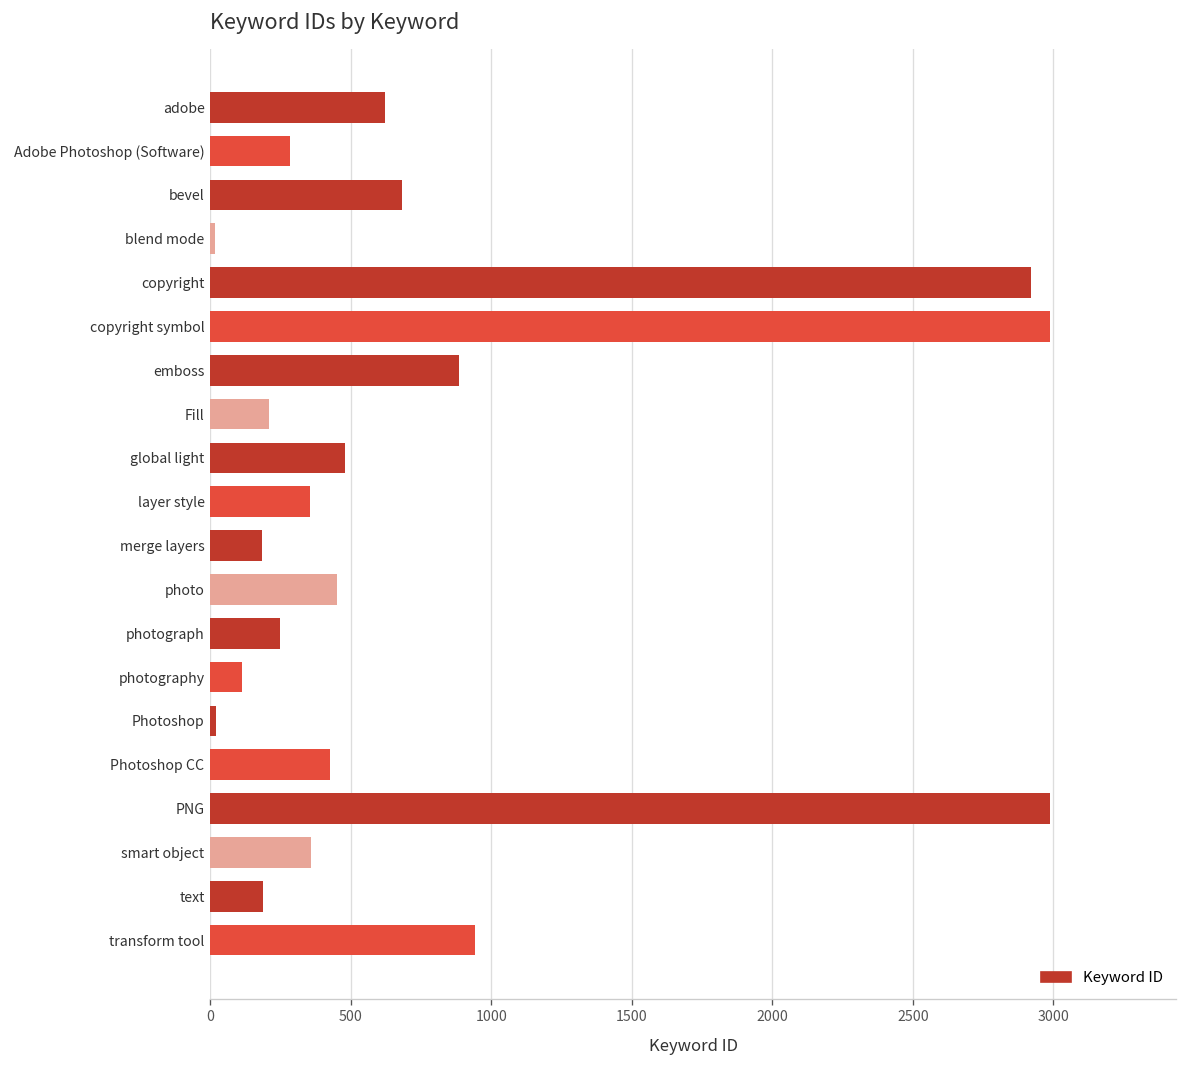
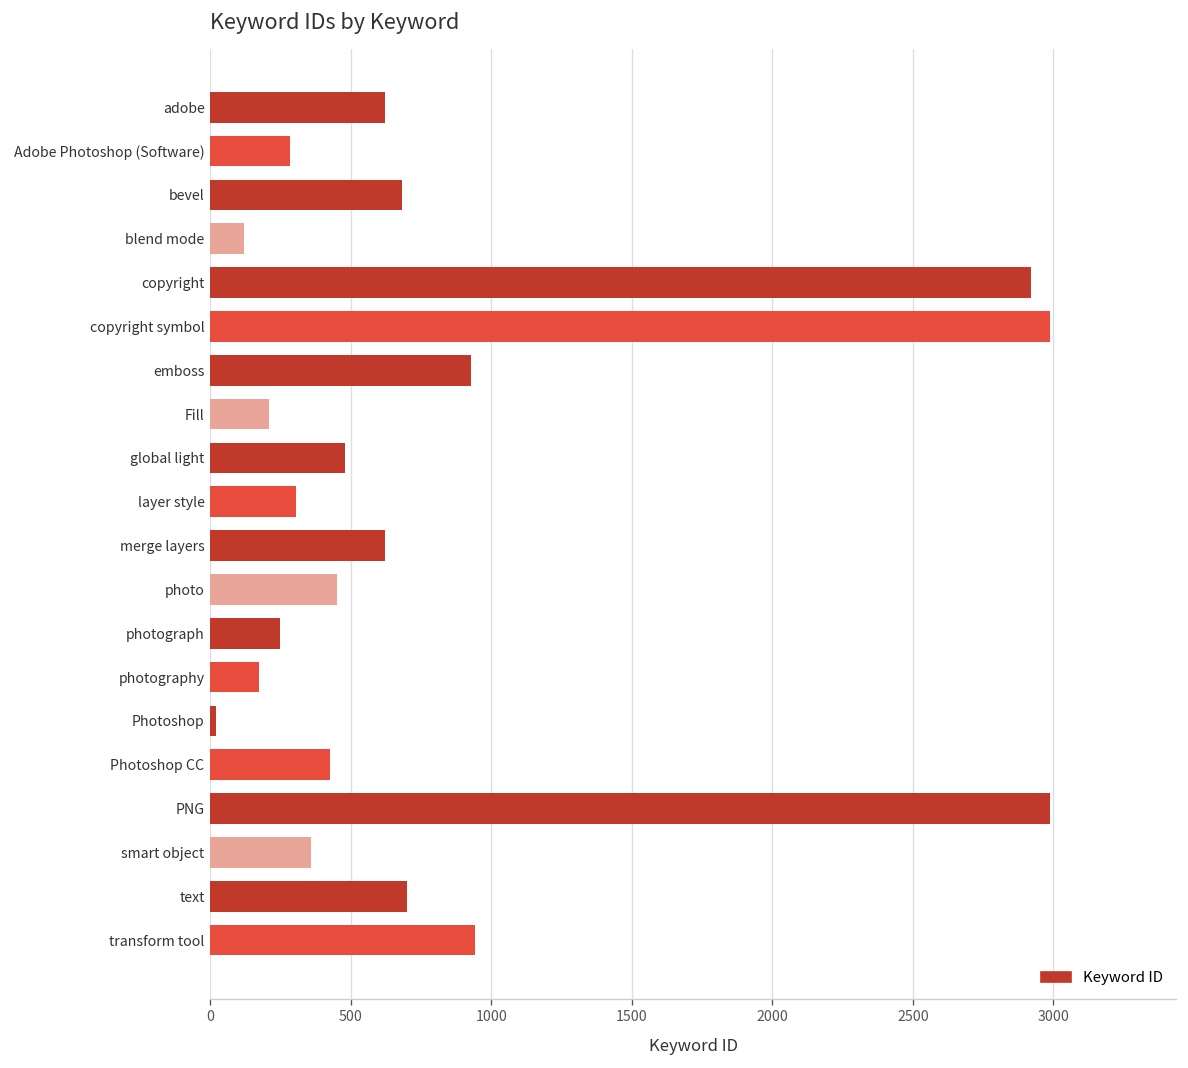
  {
    "adobe": 620,
    "Adobe Photoshop (Software)": 280,
    "bevel": 680,
-   "blend mode": 20,
+   "blend mode": 120,
    "copyright": 2920,
    "copyright symbol": 2990,
-   "emboss": 890,
+   "emboss": 930,
    "Fill": 210,
    "global light": 480,
-   "layer style": 360,
-   "merge layers": 190,
+   "layer style": 300,
+   "merge layers": 620,
    "photo": 450,
    "photograph": 250,
-   "photography": 110,
+   "photography": 170,
    "Photoshop": 20,
    "Photoshop CC": 420,
    "PNG": 2990,
    "smart object": 360,
-   "text": 190,
+   "text": 700,
    "transform tool": 940
  }
